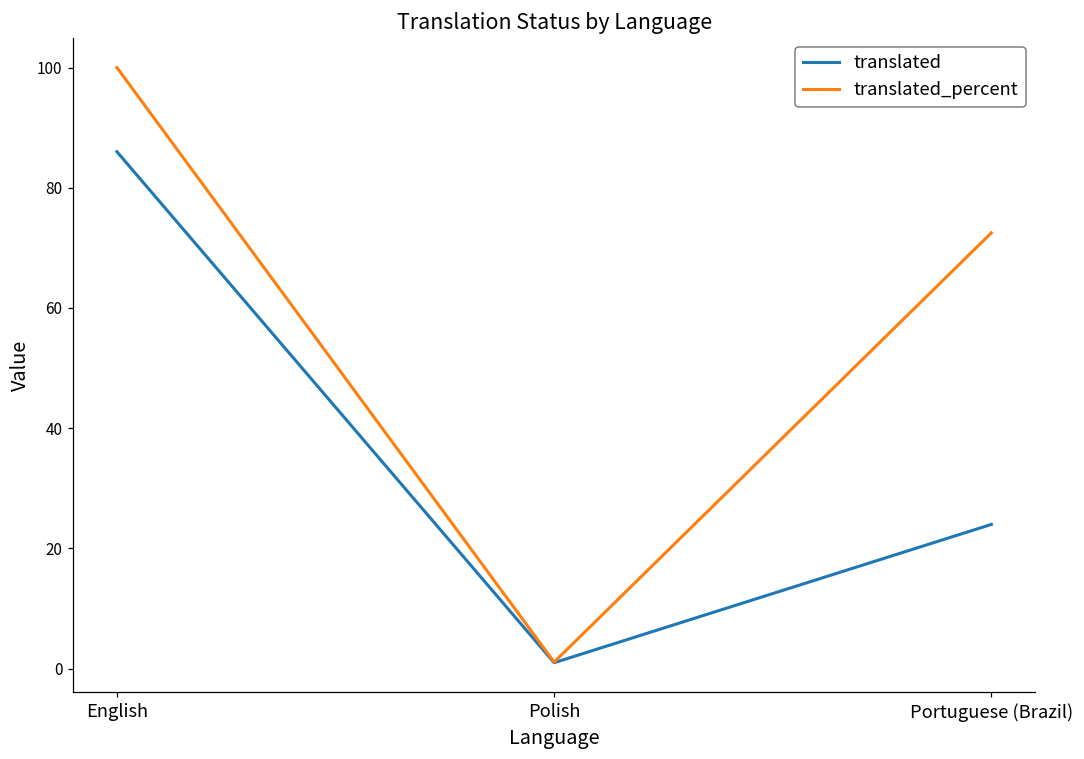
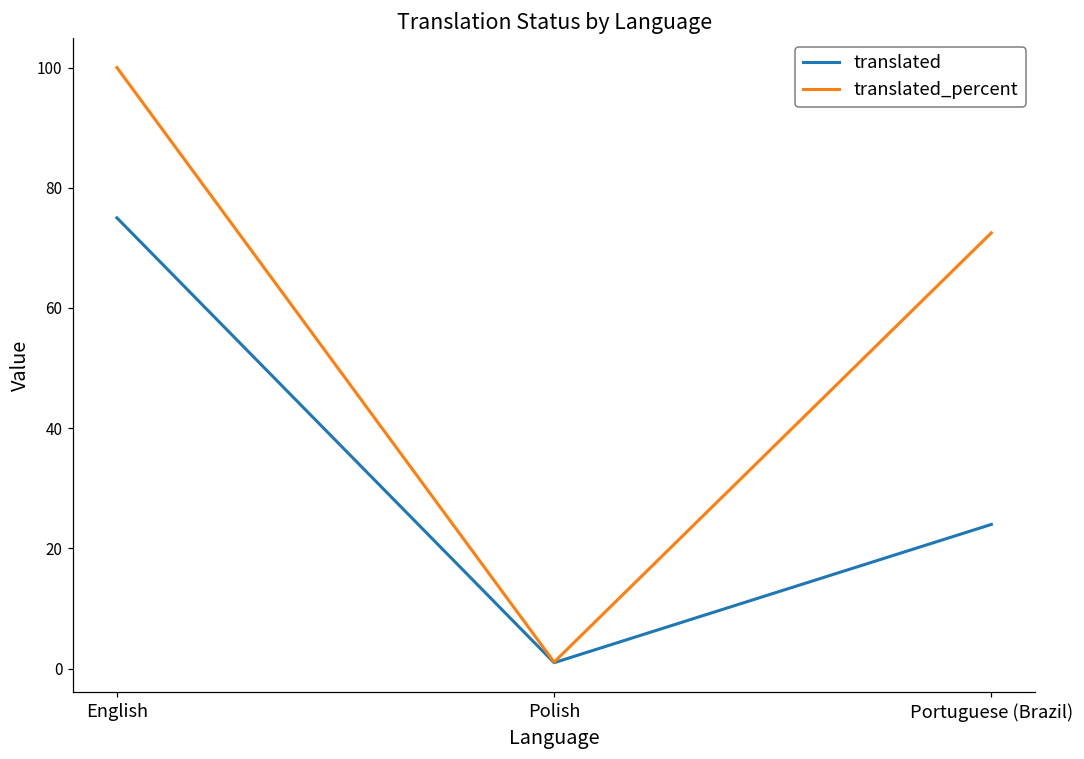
  {
    "translated": {
-     "English": 86,
+     "English": 75,
      "Portuguese (Brazil)": 24
    },
    "translated_percent": {
      "English": 100,
      "Portuguese (Brazil)": 73
    }
  }
